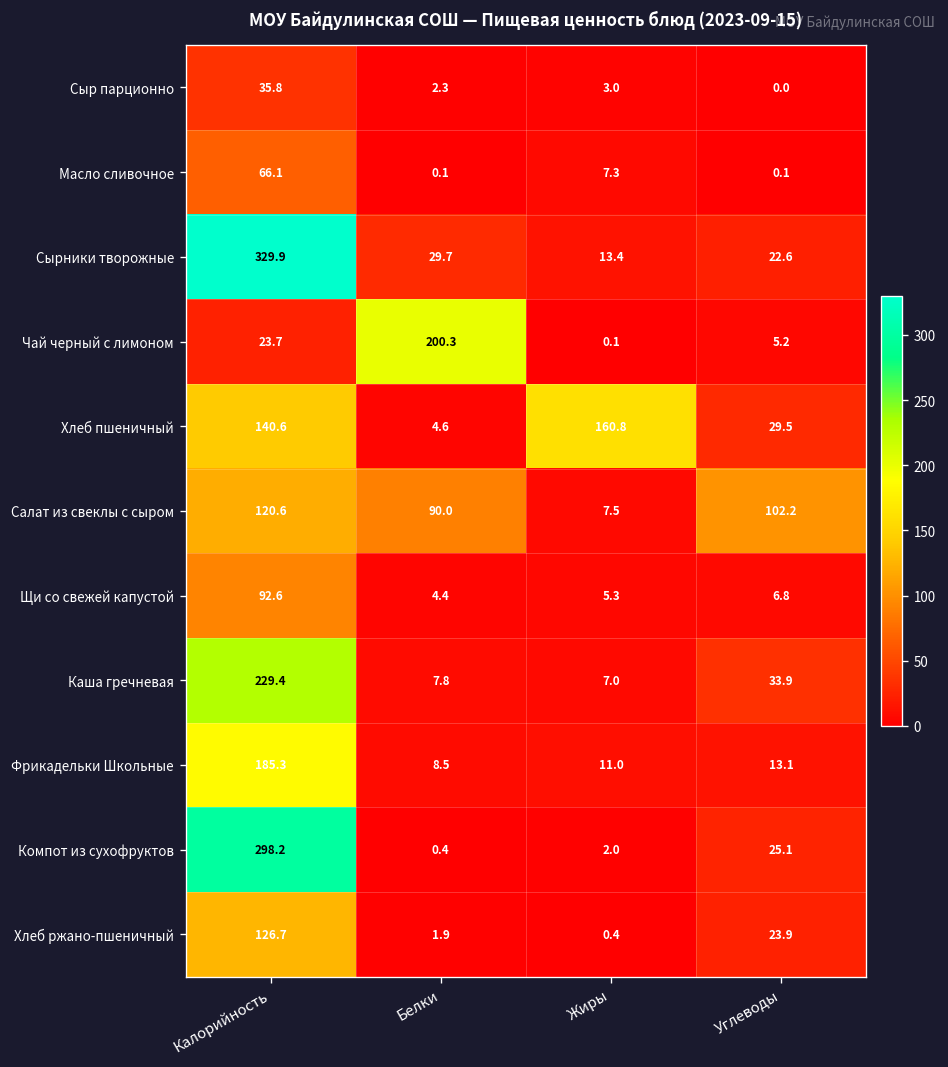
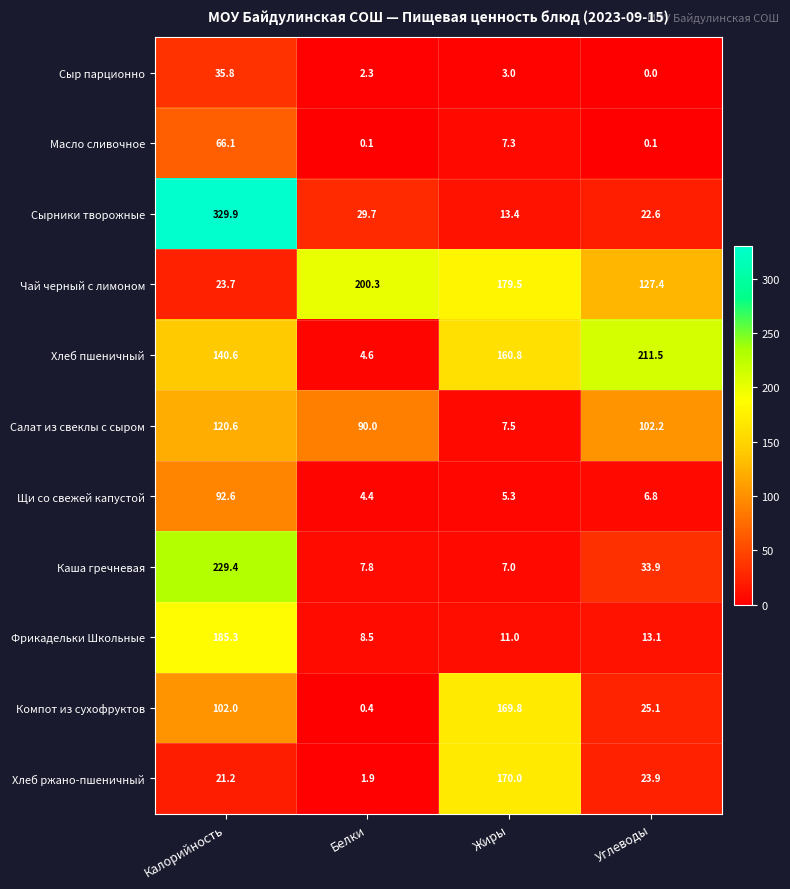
  {
    "Сыр парционно": {
      "Калорийность": 35.8,
      "Белки": 2.3,
      "Жиры": 3.0,
      "Углеводы": 0.0
    },
    "Масло сливочное": {
      "Калорийность": 66.1,
      "Белки": 0.1,
      "Жиры": 7.3,
      "Углеводы": 0.1
    },
    "Сырники творожные": {
      "Калорийность": 329.9,
      "Белки": 29.7,
      "Жиры": 13.4,
      "Углеводы": 22.6
    },
    "Чай черный с лимоном": {
      "Калорийность": 23.7,
      "Белки": 200.3,
-     "Жиры": 0.1,
-     "Углеводы": 5.2
+     "Жиры": 179.5,
+     "Углеводы": 127.4
    },
    "Хлеб пшеничный": {
      "Калорийность": 140.6,
      "Белки": 4.6,
      "Жиры": 160.8,
-     "Углеводы": 29.5
+     "Углеводы": 211.5
    },
    "Салат из свеклы с сыром": {
      "Калорийность": 120.6,
      "Белки": 90.0,
      "Жиры": 7.5,
      "Углеводы": 102.2
    },
    "Щи со свежей капустой": {
      "Калорийность": 92.6,
      "Белки": 4.4,
      "Жиры": 5.3,
      "Углеводы": 6.8
    },
    "Каша гречневая": {
      "Калорийность": 229.4,
      "Белки": 7.8,
      "Жиры": 7.0,
      "Углеводы": 33.9
    },
    "Фрикадельки Школьные": {
      "Калорийность": 185.3,
      "Белки": 8.5,
      "Жиры": 11.0,
      "Углеводы": 13.1
    },
    "Компот из сухофруктов": {
-     "Калорийность": 298.2,
+     "Калорийность": 102.0,
      "Белки": 0.4,
-     "Жиры": 2.0,
+     "Жиры": 169.8,
      "Углеводы": 25.1
    },
    "Хлеб ржано-пшеничный": {
-     "Калорийность": 126.7,
+     "Калорийность": 21.2,
      "Белки": 1.9,
-     "Жиры": 0.4,
+     "Жиры": 170.0,
      "Углеводы": 23.9
    }
  }
